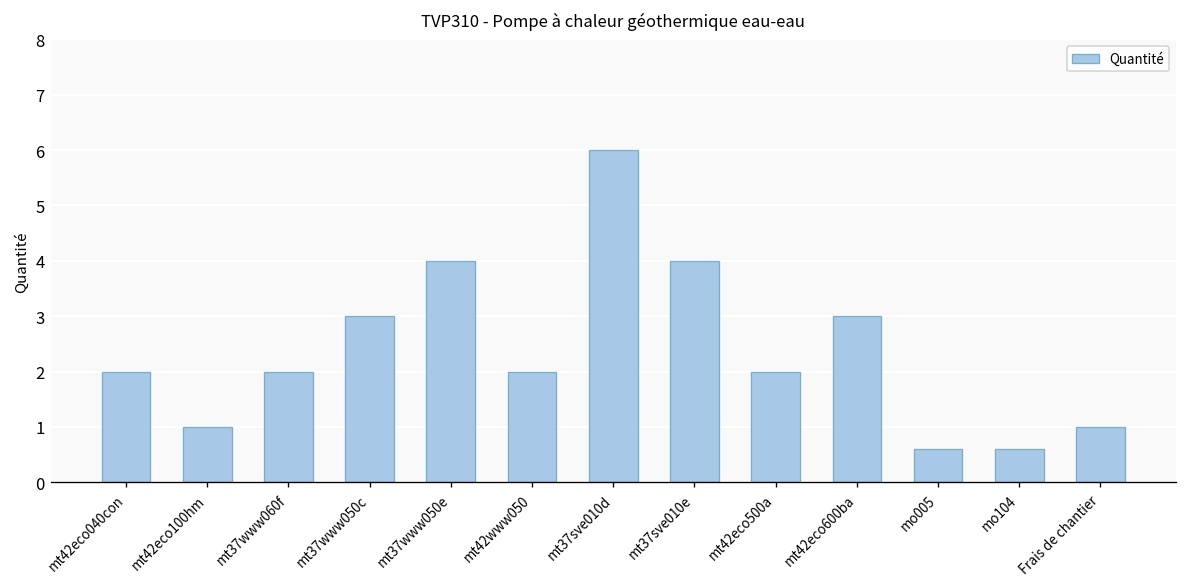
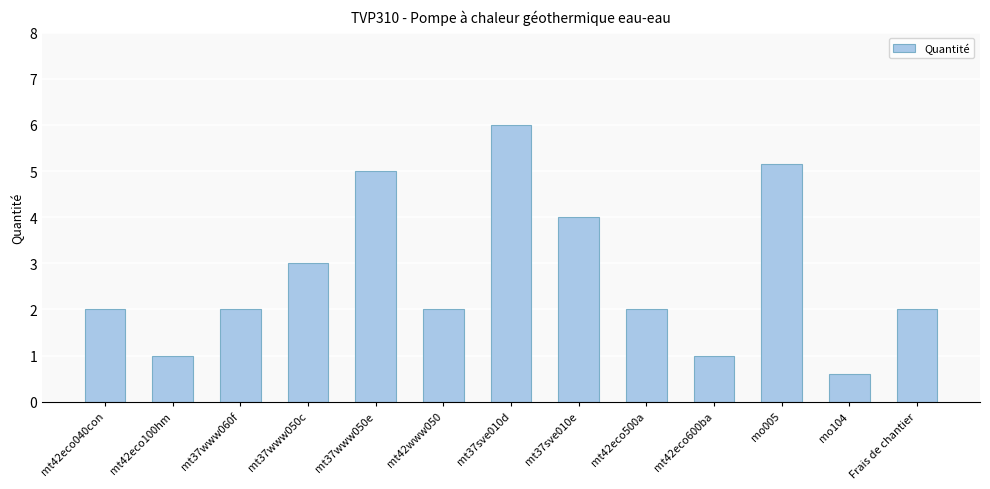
  {
    "mt42eco040con": 2.0,
    "mt42eco100hm": 1.0,
    "mt37www060f": 2.0,
    "mt37www050c": 3.0,
-   "mt37www050e": 4,
+   "mt37www050e": 5,
    "mt42www050": 2.0,
    "mt37sve010d": 6.0,
    "mt37sve010e": 4.0,
    "mt42eco500a": 2.0,
-   "mt42eco600ba": 3,
-   "mo005": 0.6,
+   "mt42eco600ba": 1,
+   "mo005": 5.1,
    "mo104": 0.6,
-   "Frais de chantier": 1
+   "Frais de chantier": 2
  }
